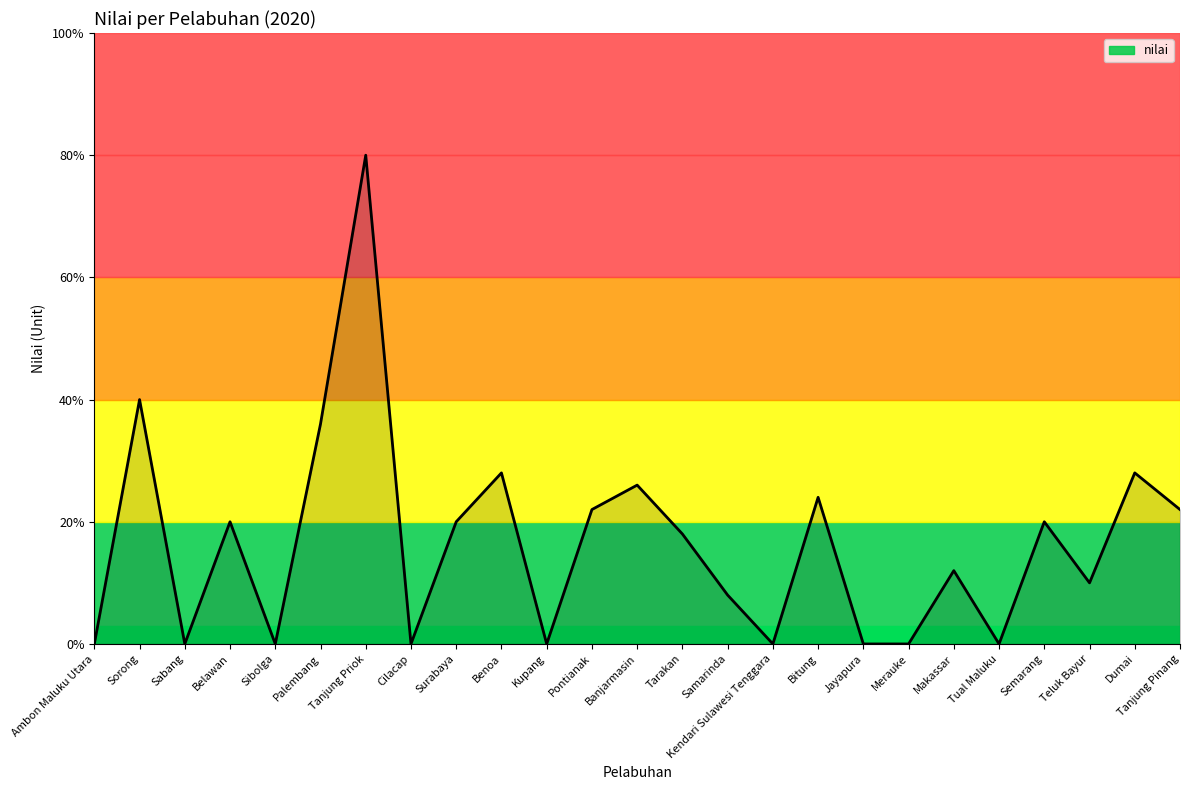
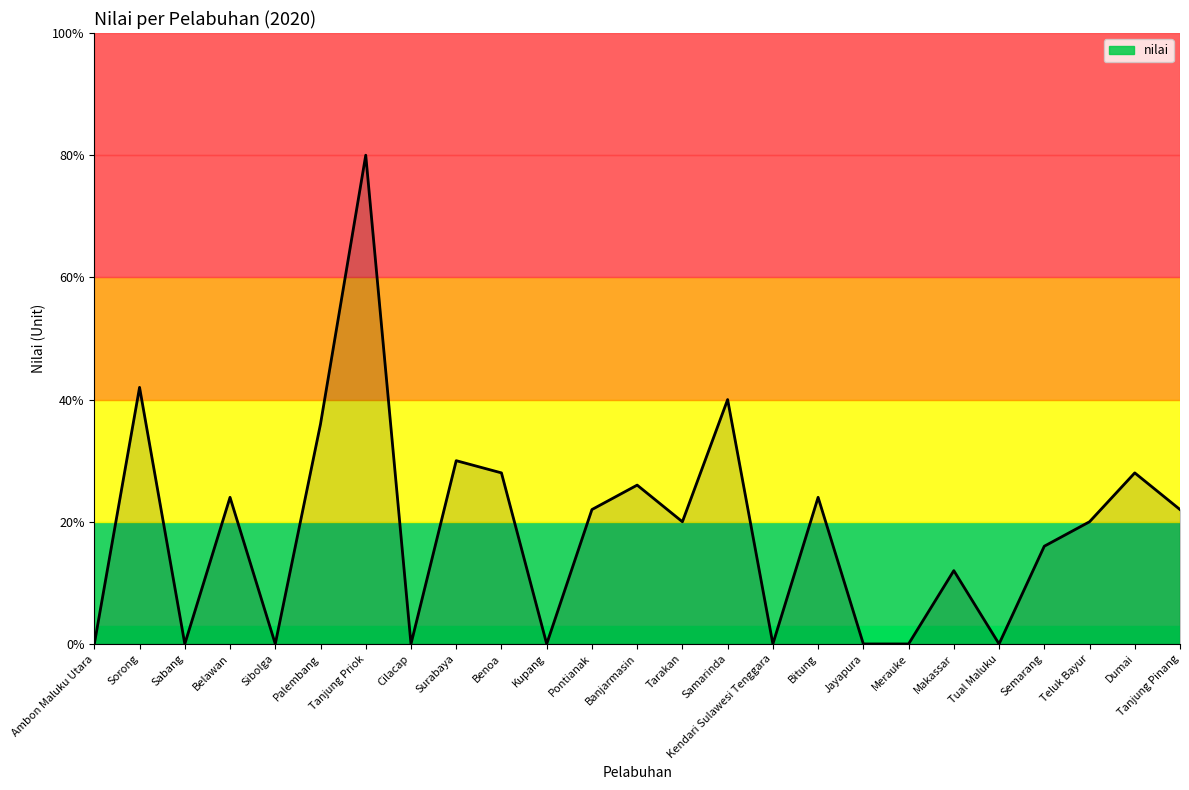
  {
    "Ambon Maluku Utara": "0%",
-   "Sorong": "40%",
+   "Sorong": "42%",
    "Sabang": "0%",
-   "Belawan": "20%",
+   "Belawan": "24%",
    "Sibolga": "0%",
    "Palembang": "36%",
    "Tanjung Priok": "80%",
    "Cilacap": "0%",
-   "Surabaya": "20%",
+   "Surabaya": "30%",
    "Benoa": "28%",
    "Kupang": "0%",
    "Pontianak": "22%",
    "Banjarmasin": "26%",
-   "Tarakan": "18%",
-   "Samarinda": "8%",
+   "Tarakan": "20%",
+   "Samarinda": "40%",
    "Kendari Sulawesi Tenggara": "0%",
    "Bitung": "24%",
    "Jayapura": "0%",
    "Merauke": "0%",
    "Makassar": "12%",
    "Tual Maluku": "0%",
-   "Semarang": "20%",
-   "Teluk Bayur": "10%",
+   "Semarang": "16%",
+   "Teluk Bayur": "20%",
    "Dumai": "28%",
    "Tanjung Pinang": "22%"
  }
